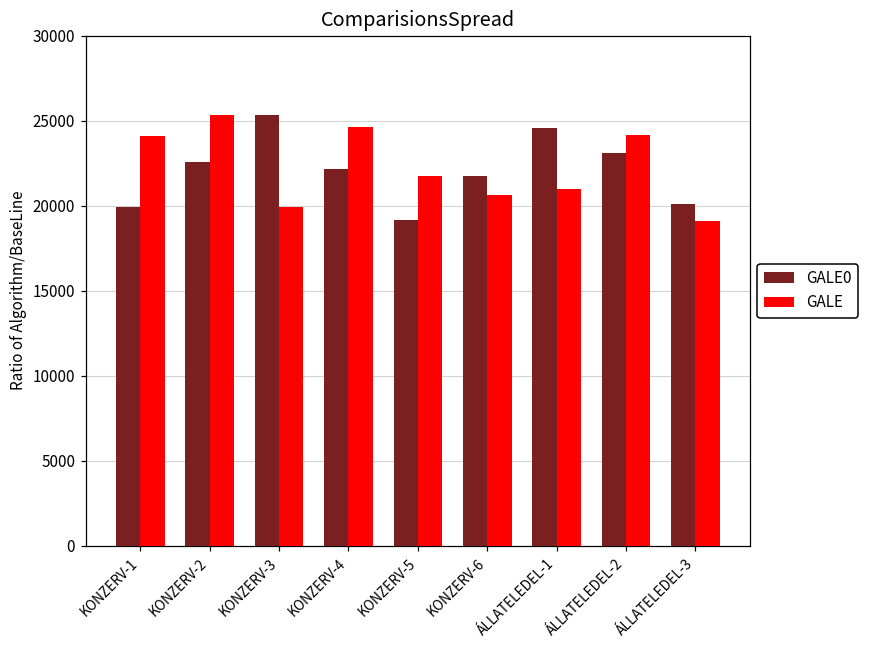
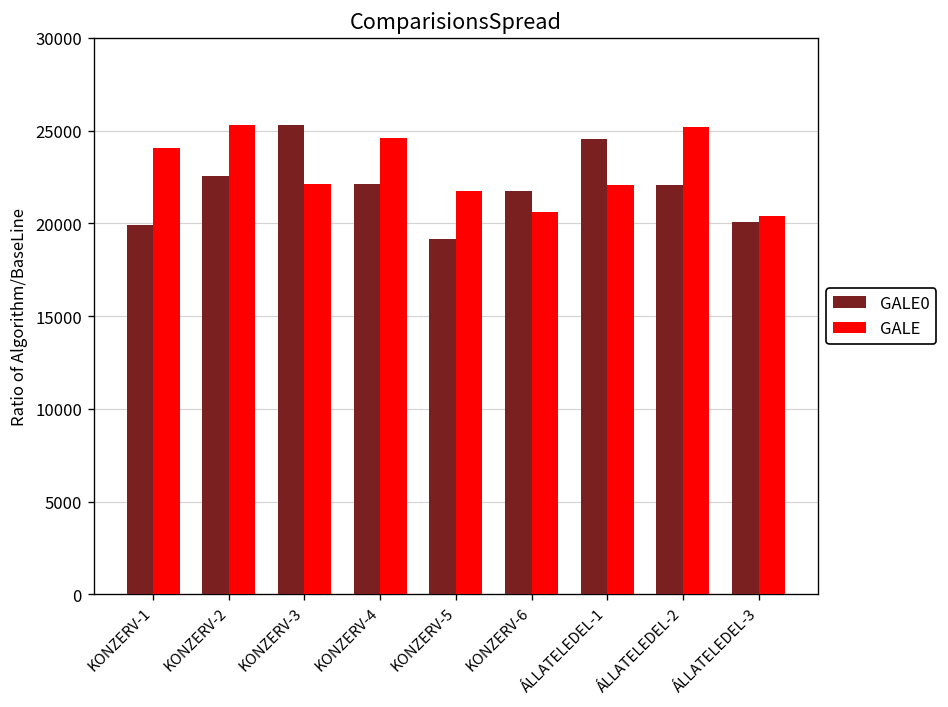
  {
    "GALE0": {
      "KONZERV-1": 19900,
      "KONZERV-2": 22600,
      "KONZERV-3": 25300,
      "KONZERV-4": 22100,
      "KONZERV-5": 19100,
      "KONZERV-6": 21800,
      "ÁLLATELEDEL-1": 24600,
-     "ÁLLATELEDEL-2": 23100,
+     "ÁLLATELEDEL-2": 22100,
      "ÁLLATELEDEL-3": 20100
    },
    "GALE": {
      "KONZERV-1": 24100,
      "KONZERV-2": 25300,
-     "KONZERV-3": 19900,
+     "KONZERV-3": 22100,
      "KONZERV-4": 24600,
      "KONZERV-5": 21800,
      "KONZERV-6": 20600,
-     "ÁLLATELEDEL-1": 21000,
-     "ÁLLATELEDEL-2": 24200,
-     "ÁLLATELEDEL-3": 19100
+     "ÁLLATELEDEL-1": 22100,
+     "ÁLLATELEDEL-2": 25200,
+     "ÁLLATELEDEL-3": 20400
    }
  }
